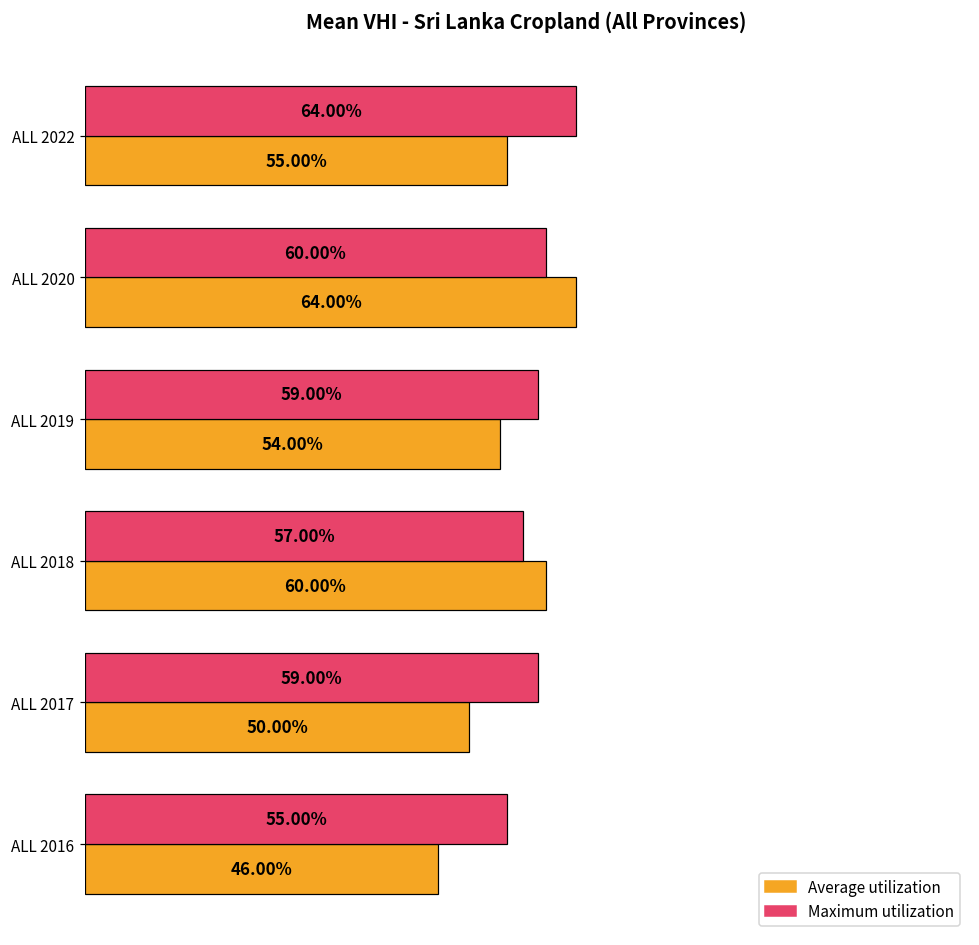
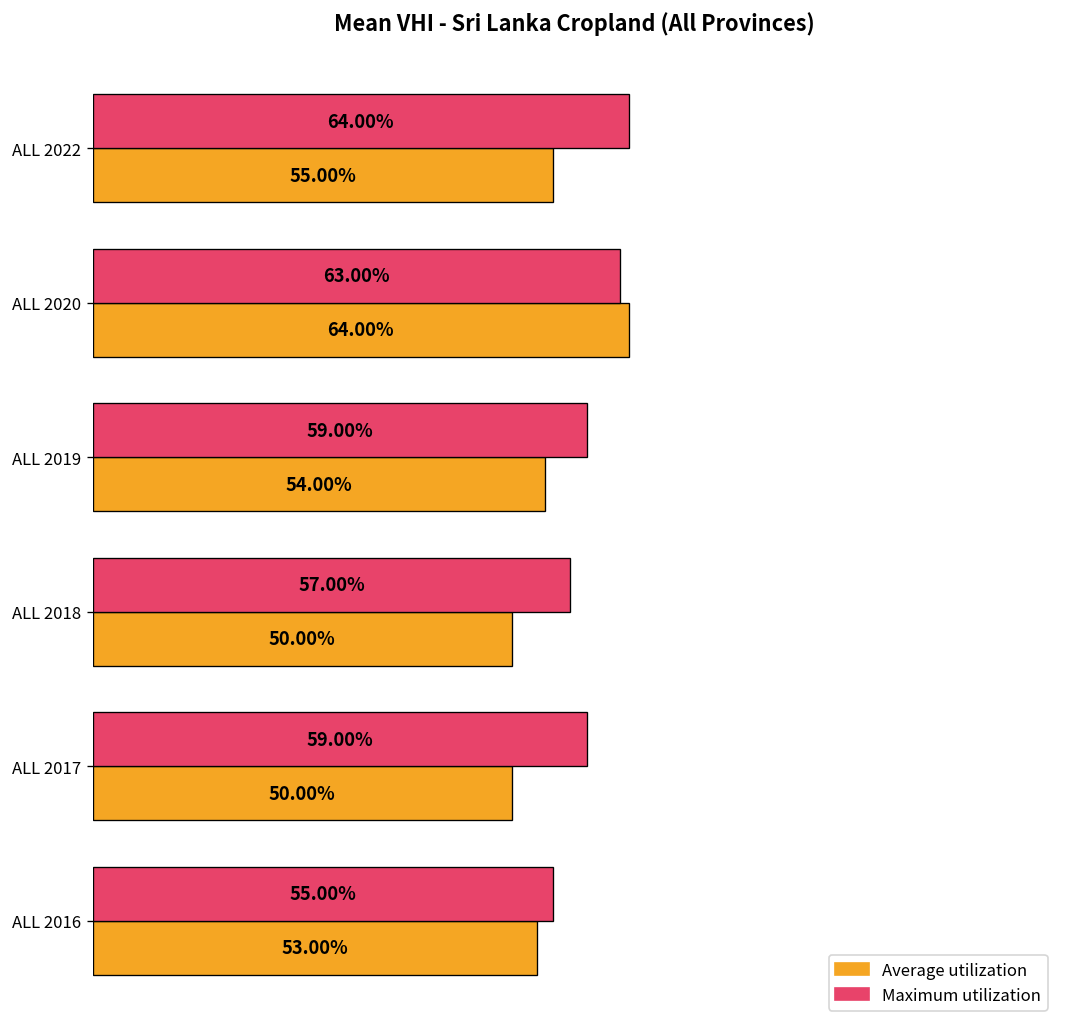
  {
    "Average utilization": {
      "ALL 2022": "55.00%",
      "ALL 2020": "64.00%",
      "ALL 2019": "54.00%",
-     "ALL 2018": "60.00%",
+     "ALL 2018": "50.00%",
      "ALL 2017": "50.00%",
-     "ALL 2016": "46.00%"
+     "ALL 2016": "53.00%"
    },
    "Maximum utilization": {
      "ALL 2022": "64.00%",
-     "ALL 2020": "60.00%",
+     "ALL 2020": "63.00%",
      "ALL 2019": "59.00%",
      "ALL 2018": "57.00%",
      "ALL 2017": "59.00%",
      "ALL 2016": "55.00%"
    }
  }
